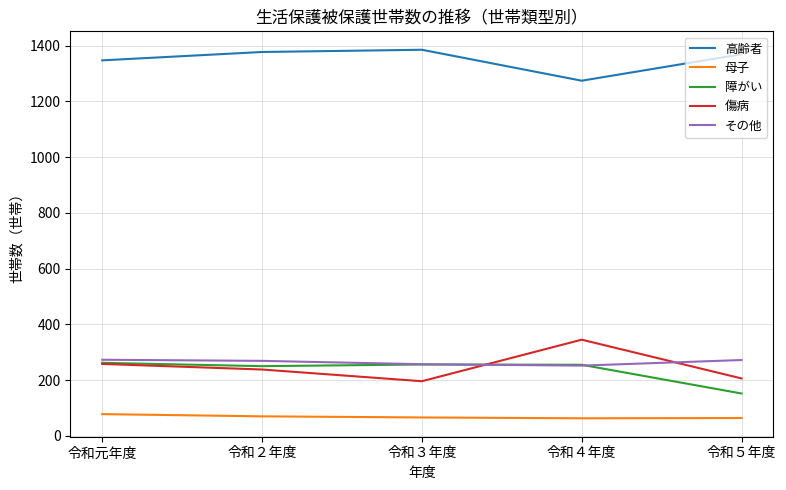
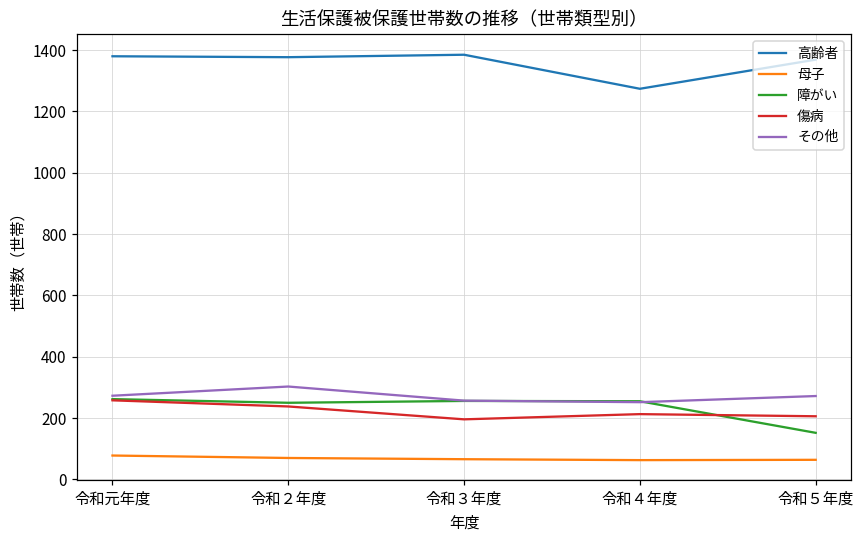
  {
    "高齢者": {
-     "令和元年度": 1350,
+     "令和元年度": 1380,
      "令和２年度": 1380,
      "令和３年度": 1390,
      "令和４年度": 1270
    },
    "母子": {
      "令和元年度": 80,
      "令和２年度": 70,
      "令和３年度": 70,
      "令和４年度": 60,
      "令和５年度": 60
    },
    "障がい": {
      "令和２年度": 250,
      "令和５年度": 150
    },
    "傷病": {
      "令和２年度": 240,
      "令和３年度": 200,
-     "令和４年度": 350,
+     "令和４年度": 210,
      "令和５年度": 210
    },
    "その他": {
      "令和元年度": 270,
-     "令和２年度": 270,
+     "令和２年度": 300,
      "令和５年度": 270
    }
  }
